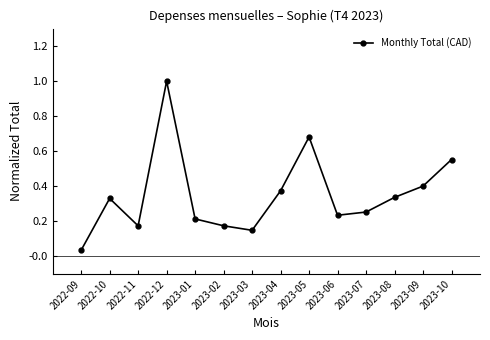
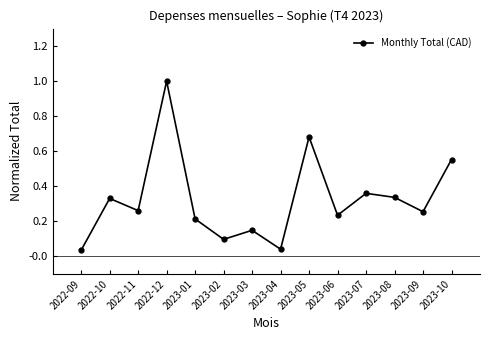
  {
    "2022-09": 0.04,
    "2022-10": 0.33,
-   "2022-11": 0.17,
+   "2022-11": 0.26,
    "2022-12": 1.00,
    "2023-01": 0.21,
-   "2023-02": 0.17,
+   "2023-02": 0.10,
    "2023-03": 0.15,
-   "2023-04": 0.37,
+   "2023-04": 0.04,
    "2023-05": 0.68,
    "2023-06": 0.24,
-   "2023-07": 0.25,
+   "2023-07": 0.36,
    "2023-08": 0.34,
-   "2023-09": 0.40,
+   "2023-09": 0.26,
    "2023-10": 0.55
  }
